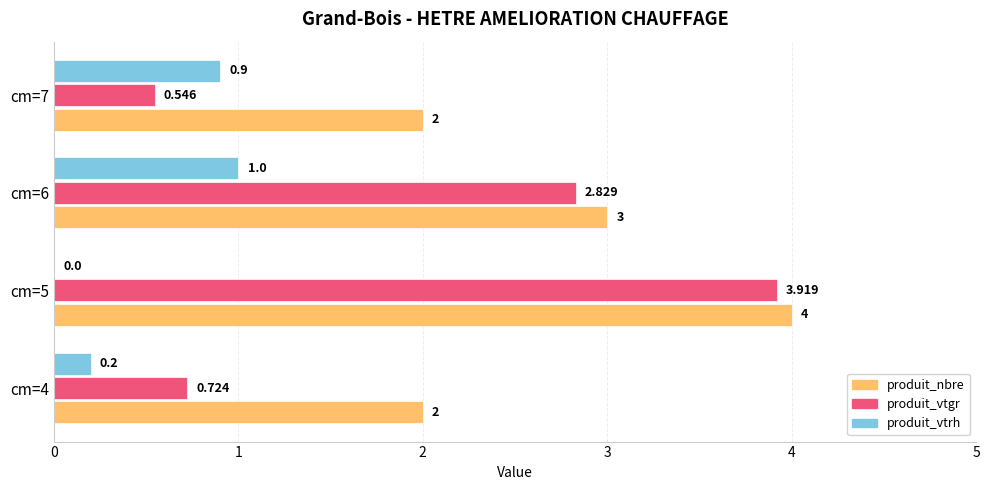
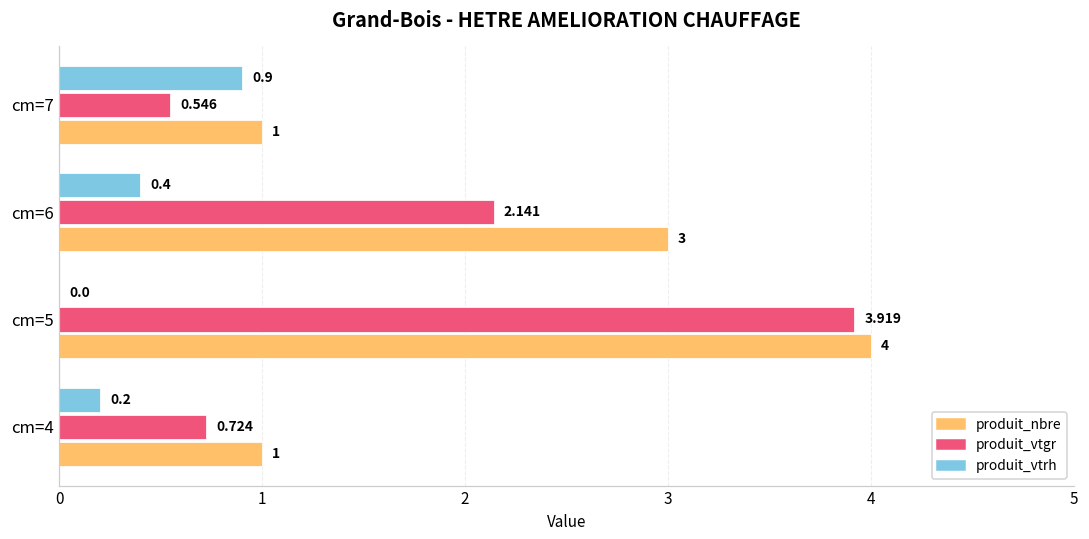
  {
    "produit_nbre": {
-     "cm=7": 2,
+     "cm=7": 1,
      "cm=6": 3,
      "cm=5": 4,
-     "cm=4": 2
+     "cm=4": 1
    },
    "produit_vtgr": {
      "cm=7": 0.546,
-     "cm=6": 2.829,
+     "cm=6": 2.141,
      "cm=5": 3.919,
      "cm=4": 0.724
    },
    "produit_vtrh": {
      "cm=7": 0.9,
-     "cm=6": 1.0,
+     "cm=6": 0.4,
      "cm=5": 0.0,
      "cm=4": 0.2
    }
  }
